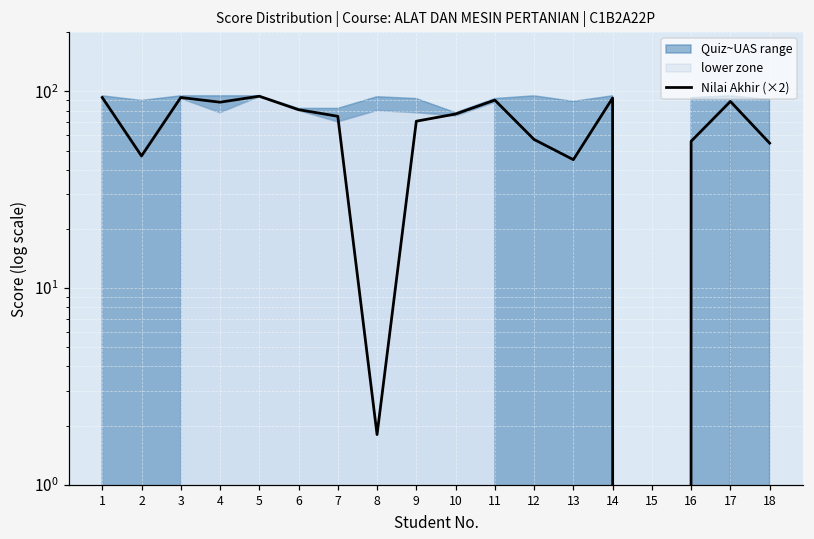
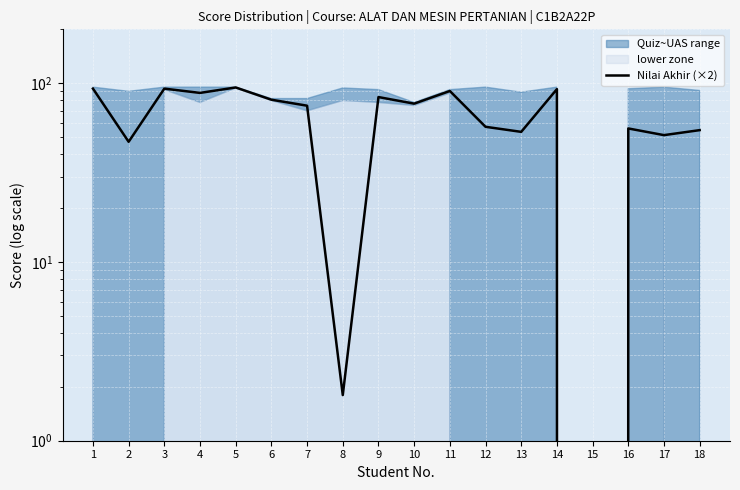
  {
    "Nilai Akhir (×2)": {
      "2": 47,
      "4": 90,
      "7": 75,
      "8": 1.8,
-     "9": 71,
+     "9": 80,
      "12": 57,
-     "13": 45,
+     "13": 53,
      "16": 56,
-     "17": 90,
+     "17": 51,
      "18": 55
    },
    "lower zone": {
      "4": 80,
      "7": 70,
      "8": 80,
      "9": 80,
      "14": 66,
      "17": 80
    }
  }
